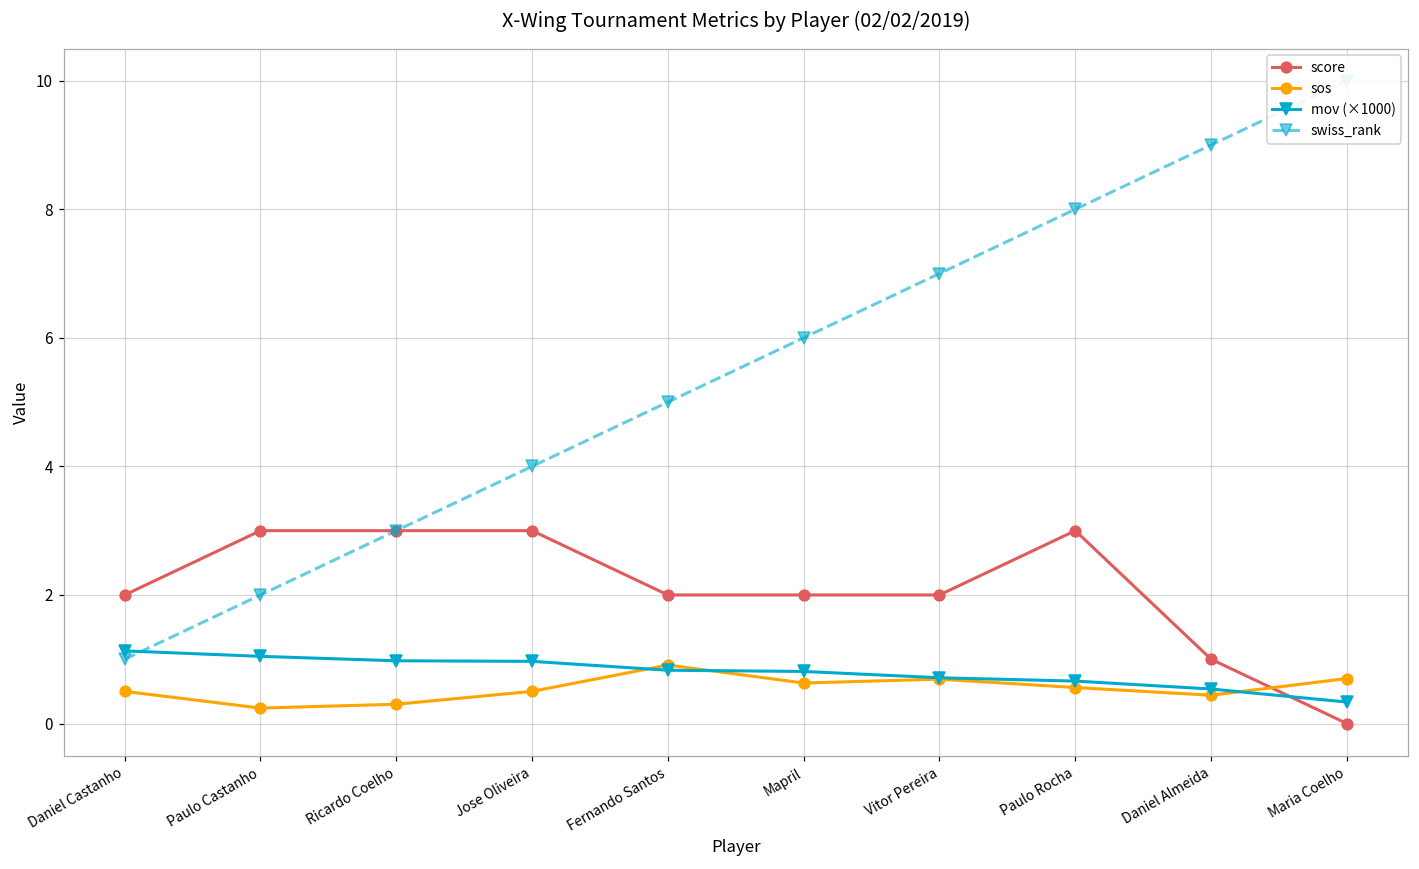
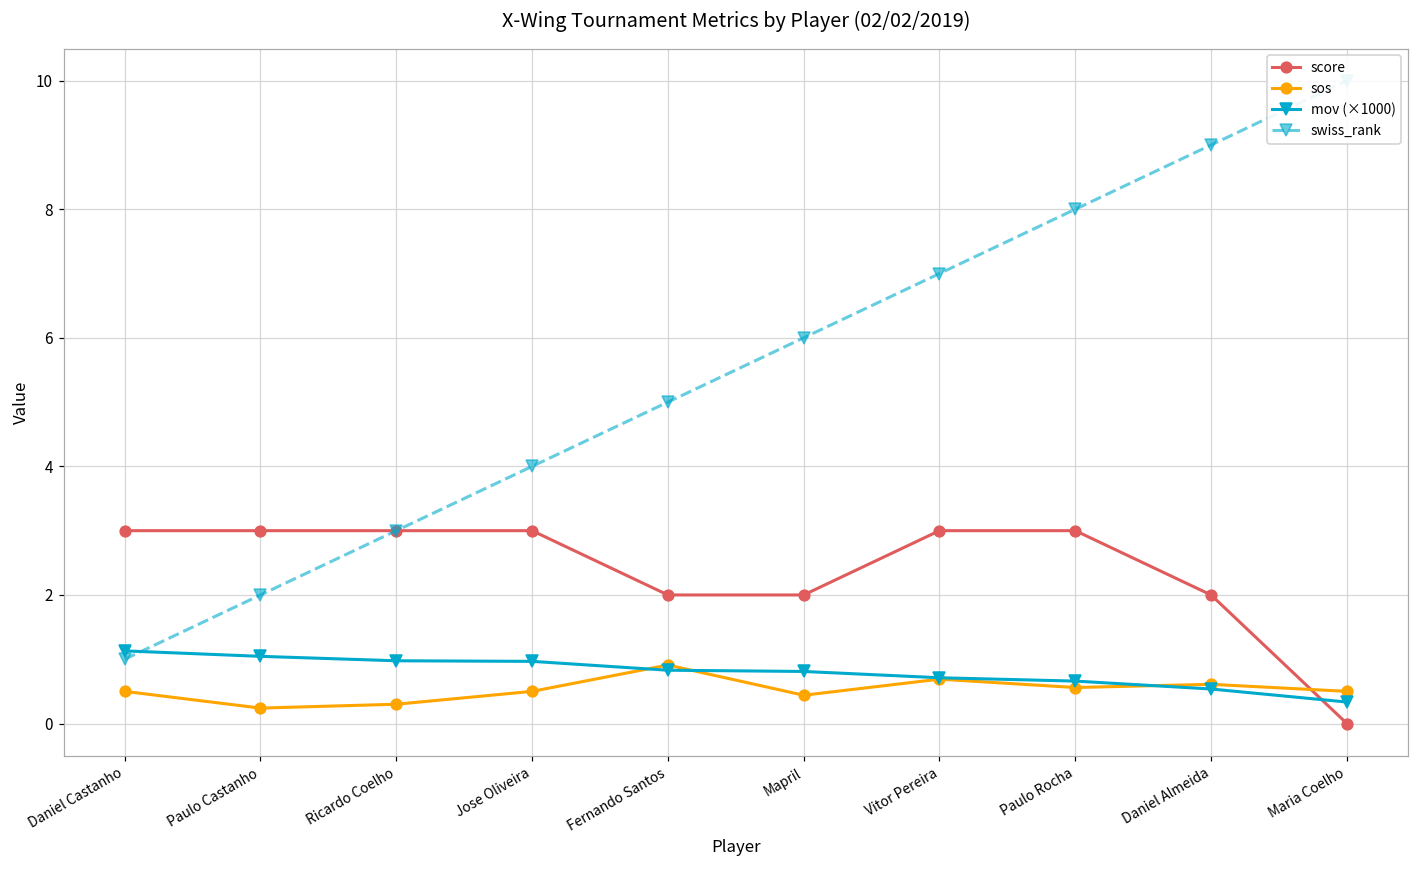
  {
    "score": {
-     "Daniel Castanho": 2,
+     "Daniel Castanho": 3,
      "Paulo Castanho": 3,
      "Jose Oliveira": 3,
      "Fernando Santos": 2,
      "Mapril": 2,
-     "Vitor Pereira": 2,
+     "Vitor Pereira": 3,
      "Paulo Rocha": 3,
-     "Daniel Almeida": 1,
+     "Daniel Almeida": 2,
      "Maria Coelho": 0
    },
    "sos": {
      "Daniel Castanho": 0.5,
      "Paulo Castanho": 0.2,
      "Ricardo Coelho": 0.3,
      "Jose Oliveira": 0.5,
      "Fernando Santos": 0.9,
-     "Mapril": 0.6,
+     "Mapril": 0.4,
      "Paulo Rocha": 0.6,
-     "Daniel Almeida": 0.4,
-     "Maria Coelho": 0.7
+     "Daniel Almeida": 0.6,
+     "Maria Coelho": 0.5
    }
  }
